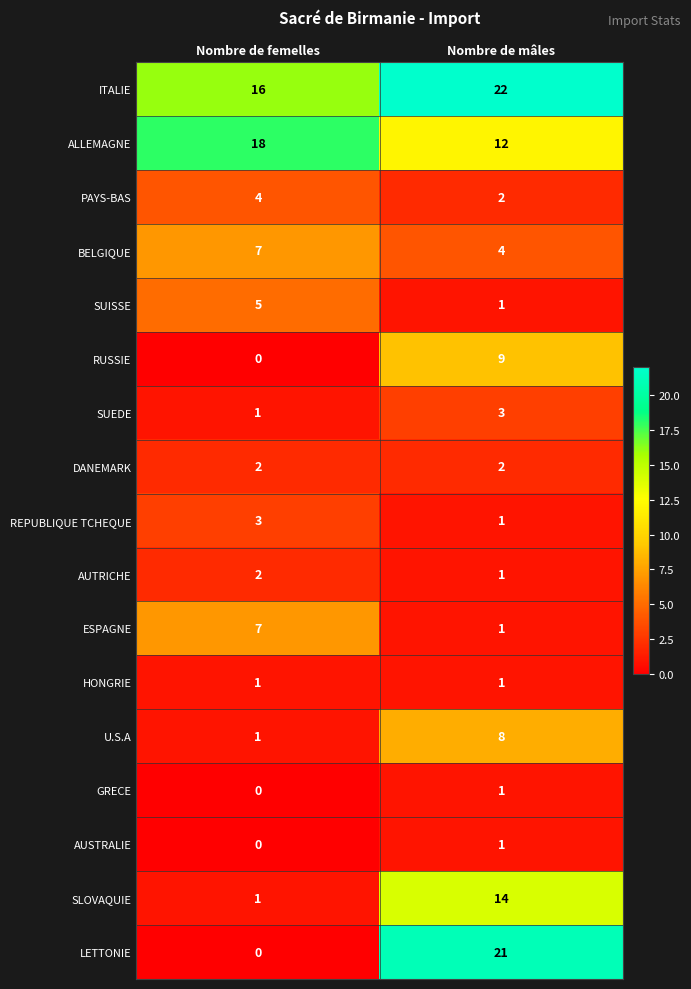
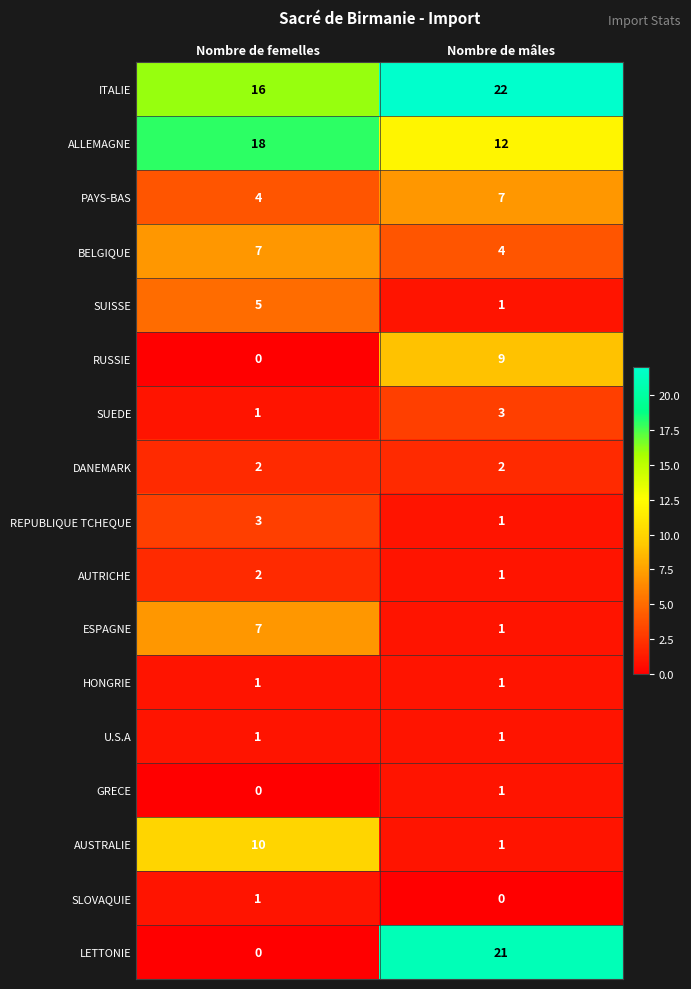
  {
    "ITALIE": {
      "Nombre de femelles": 16,
      "Nombre de mâles": 22
    },
    "ALLEMAGNE": {
      "Nombre de femelles": 18,
      "Nombre de mâles": 12
    },
    "PAYS-BAS": {
      "Nombre de femelles": 4,
-     "Nombre de mâles": 2
+     "Nombre de mâles": 7
    },
    "BELGIQUE": {
      "Nombre de femelles": 7,
      "Nombre de mâles": 4
    },
    "SUISSE": {
      "Nombre de femelles": 5,
      "Nombre de mâles": 1
    },
    "RUSSIE": {
      "Nombre de femelles": 0,
      "Nombre de mâles": 9
    },
    "SUEDE": {
      "Nombre de femelles": 1,
      "Nombre de mâles": 3
    },
    "DANEMARK": {
      "Nombre de femelles": 2,
      "Nombre de mâles": 2
    },
    "REPUBLIQUE TCHEQUE": {
      "Nombre de femelles": 3,
      "Nombre de mâles": 1
    },
    "AUTRICHE": {
      "Nombre de femelles": 2,
      "Nombre de mâles": 1
    },
    "ESPAGNE": {
      "Nombre de femelles": 7,
      "Nombre de mâles": 1
    },
    "HONGRIE": {
      "Nombre de femelles": 1,
      "Nombre de mâles": 1
    },
    "U.S.A": {
      "Nombre de femelles": 1,
-     "Nombre de mâles": 8
+     "Nombre de mâles": 1
    },
    "GRECE": {
      "Nombre de femelles": 0,
      "Nombre de mâles": 1
    },
    "AUSTRALIE": {
-     "Nombre de femelles": 0,
+     "Nombre de femelles": 10,
      "Nombre de mâles": 1
    },
    "SLOVAQUIE": {
      "Nombre de femelles": 1,
-     "Nombre de mâles": 14
+     "Nombre de mâles": 0
    },
    "LETTONIE": {
      "Nombre de femelles": 0,
      "Nombre de mâles": 21
    }
  }
